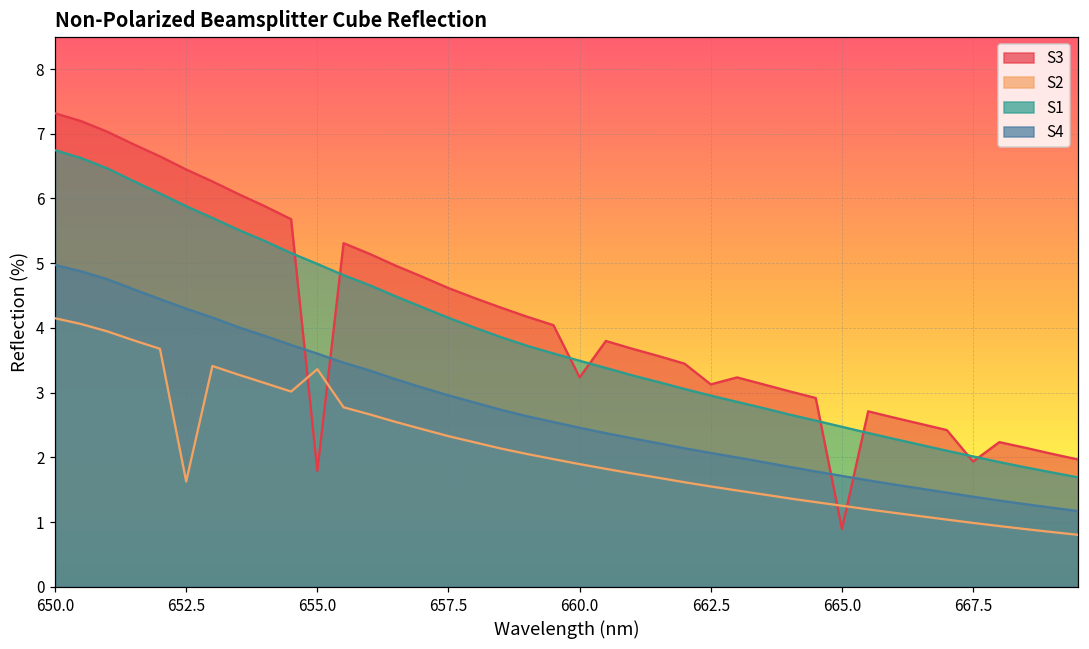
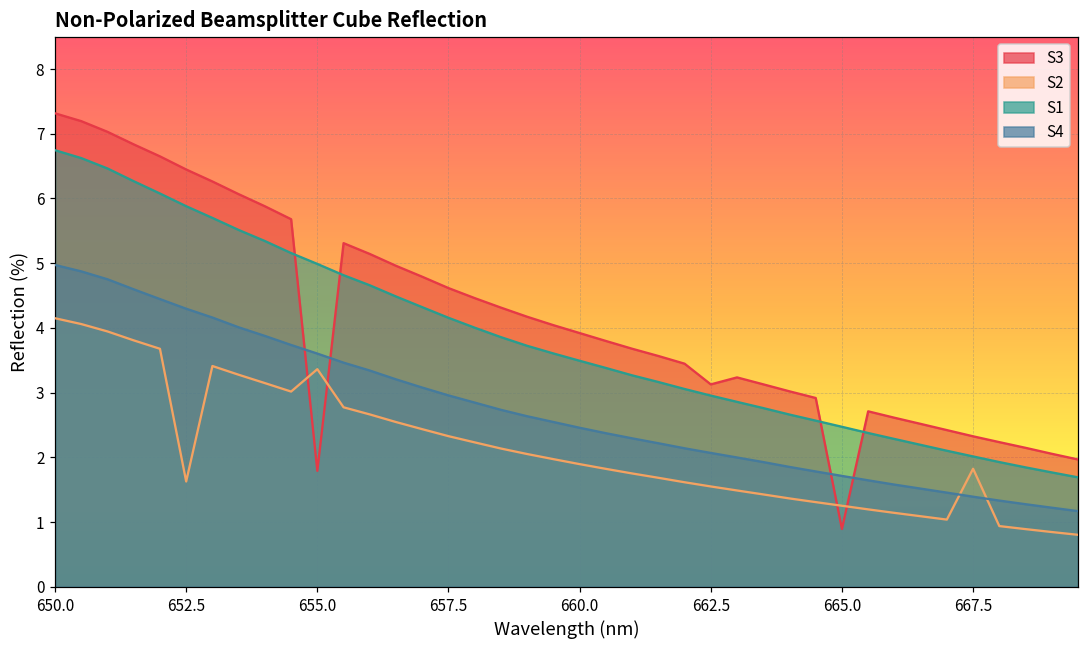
  {
    "S3": {
      "650.0": 7.3,
      "652.5": 6.4,
      "655.0": 1.8,
      "657.5": 4.6,
-     "660.0": 3.2,
+     "660.0": 3.9,
      "662.5": 3.1,
      "665.0": 0.9,
-     "667.5": 1.9
+     "667.5": 2.3
    },
    "S2": {
      "650.0": 4.2,
      "652.5": 1.6,
      "655.0": 3.4,
      "657.5": 2.3,
      "660.0": 1.9,
      "662.5": 1.6,
      "665.0": 1.3,
-     "667.5": 1.0
+     "667.5": 1.8
    }
  }
